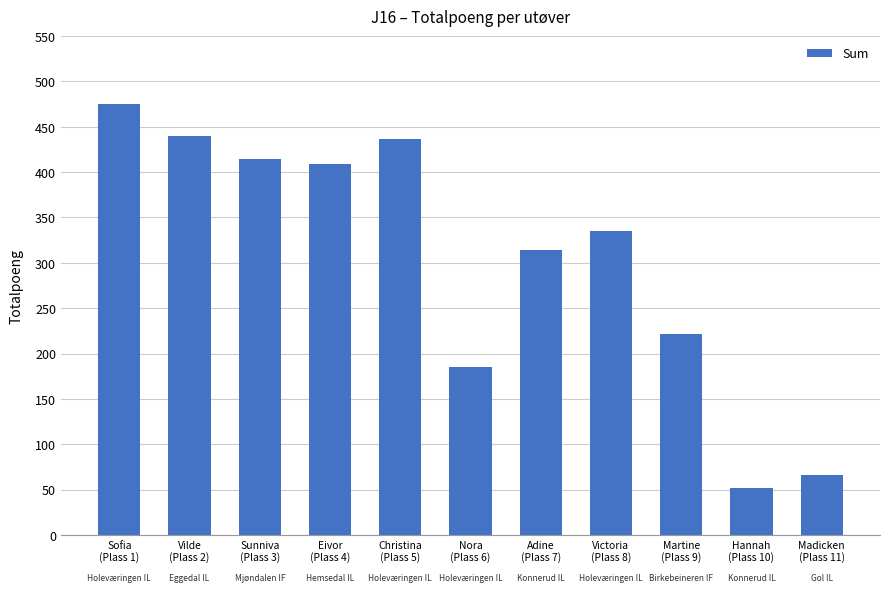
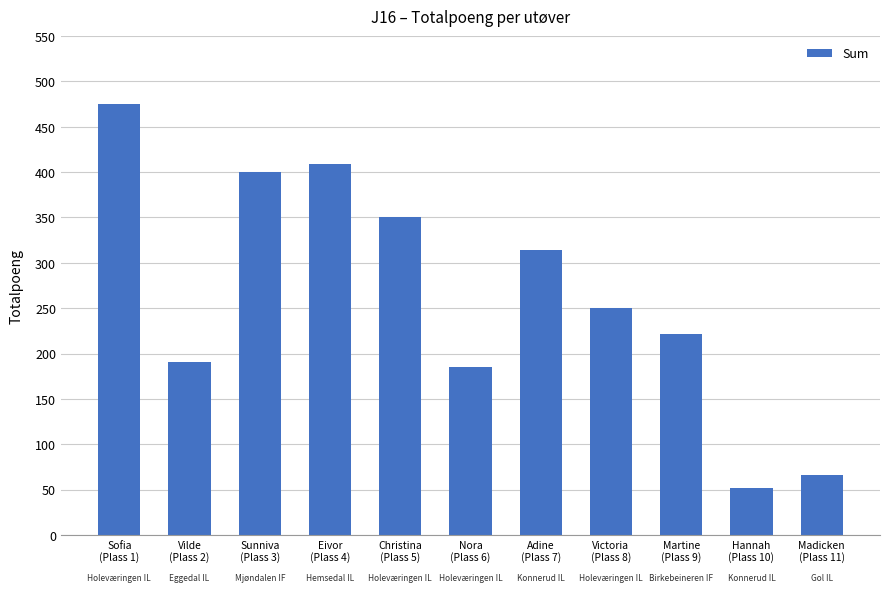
  {
    "Sofia (Plass 1)": 480,
-   "Vilde (Plass 2)": 440,
-   "Sunniva (Plass 3)": 420,
+   "Vilde (Plass 2)": 190,
+   "Sunniva (Plass 3)": 400,
    "Eivor (Plass 4)": 410,
-   "Christina (Plass 5)": 440,
+   "Christina (Plass 5)": 350,
    "Nora (Plass 6)": 190,
    "Adine (Plass 7)": 310,
-   "Victoria (Plass 8)": 340,
+   "Victoria (Plass 8)": 250,
    "Martine (Plass 9)": 220,
    "Hannah (Plass 10)": 50,
    "Madicken (Plass 11)": 70
  }
